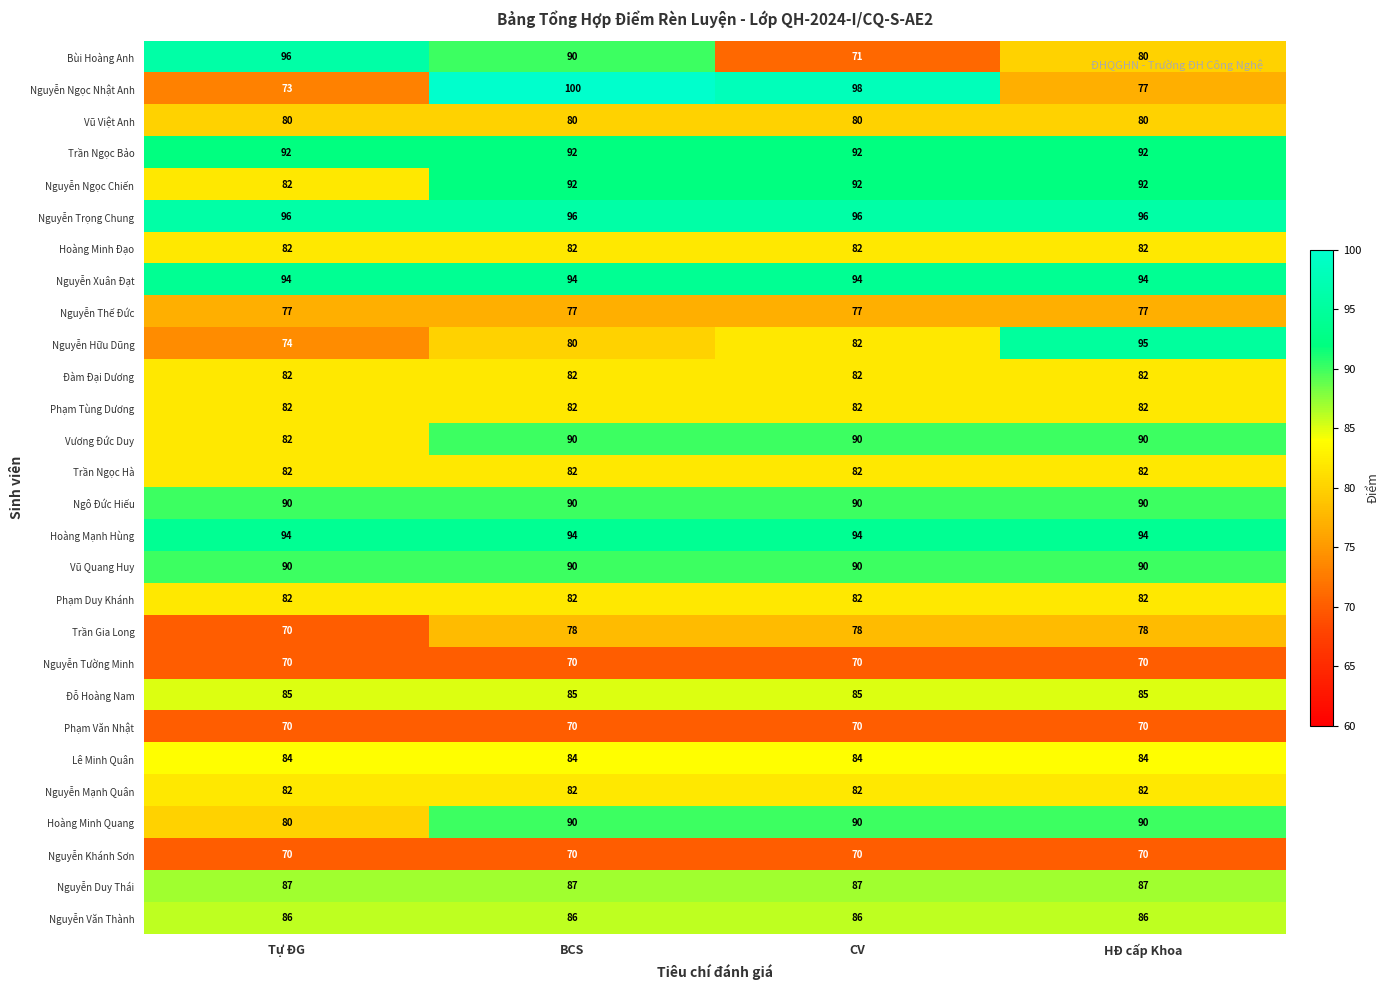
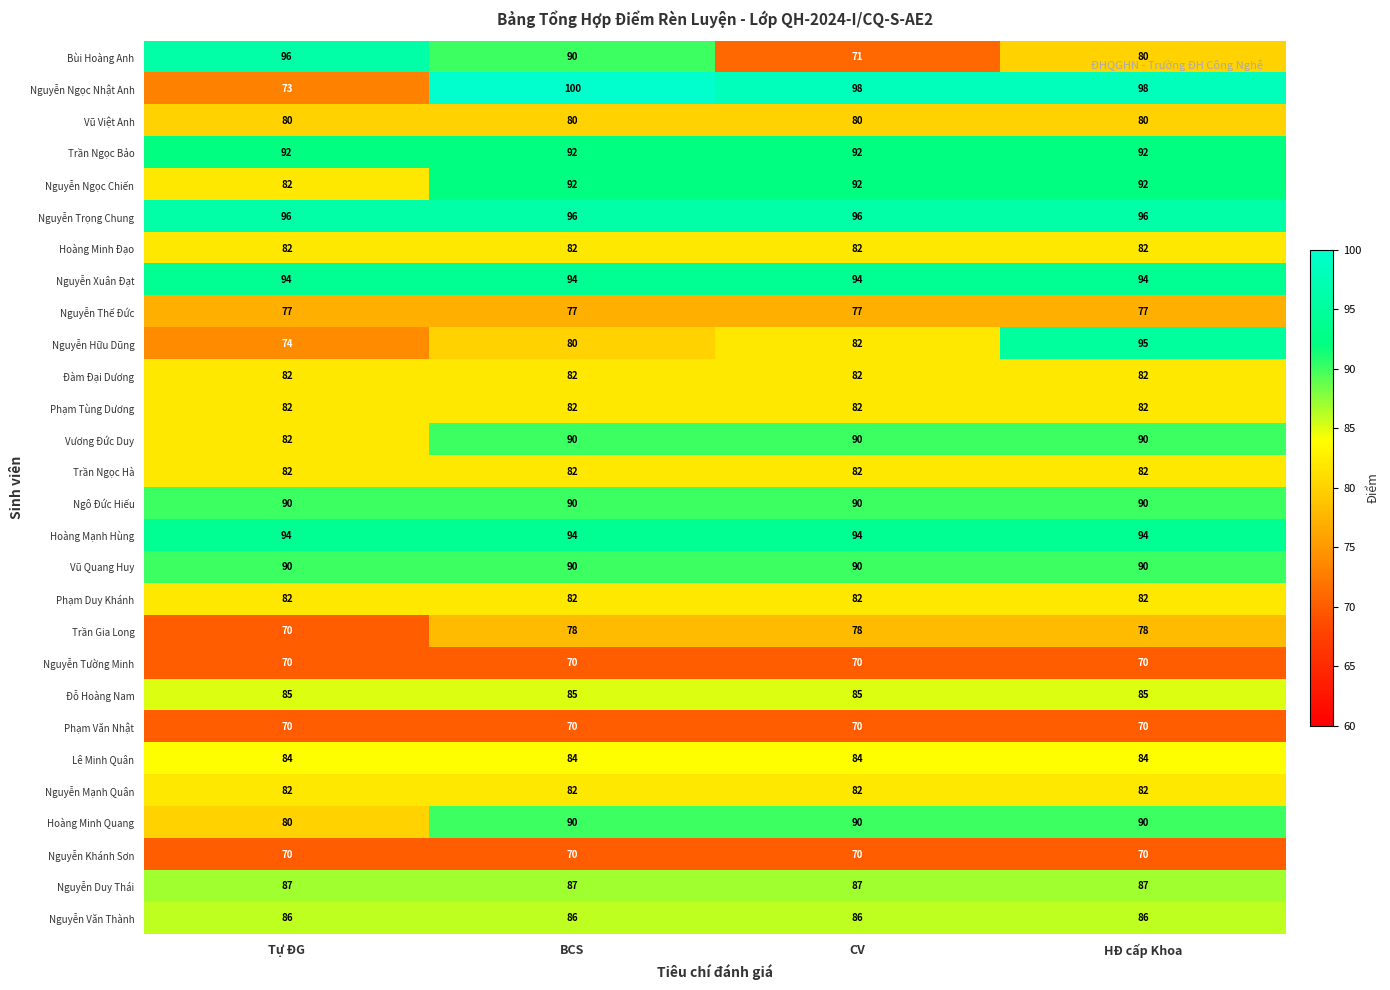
  {
    "Bùi Hoàng Anh": {
      "Tự ĐG": 96,
      "BCS": 90,
      "CV": 71
    },
    "Nguyễn Ngọc Nhật Anh": {
      "Tự ĐG": 73,
      "BCS": 100,
      "CV": 98,
-     "HĐ cấp Khoa": 77
+     "HĐ cấp Khoa": 98
    },
    "Vũ Việt Anh": {
      "Tự ĐG": 80,
      "BCS": 80,
      "CV": 80,
      "HĐ cấp Khoa": 80
    },
    "Trần Ngọc Bảo": {
      "Tự ĐG": 92,
      "BCS": 92,
      "CV": 92,
      "HĐ cấp Khoa": 92
    },
    "Nguyễn Ngọc Chiến": {
      "Tự ĐG": 82,
      "BCS": 92,
      "CV": 92,
      "HĐ cấp Khoa": 92
    },
    "Nguyễn Trọng Chung": {
      "Tự ĐG": 96,
      "BCS": 96,
      "CV": 96,
      "HĐ cấp Khoa": 96
    },
    "Hoàng Minh Đạo": {
      "Tự ĐG": 82,
      "BCS": 82,
      "CV": 82,
      "HĐ cấp Khoa": 82
    },
    "Nguyễn Xuân Đạt": {
      "Tự ĐG": 94,
      "BCS": 94,
      "CV": 94,
      "HĐ cấp Khoa": 94
    },
    "Nguyễn Thế Đức": {
      "Tự ĐG": 77,
      "BCS": 77,
      "CV": 77,
      "HĐ cấp Khoa": 77
    },
    "Nguyễn Hữu Dũng": {
      "Tự ĐG": 74,
      "BCS": 80,
      "CV": 82,
      "HĐ cấp Khoa": 95
    },
    "Đàm Đại Dương": {
      "Tự ĐG": 82,
      "BCS": 82,
      "CV": 82,
      "HĐ cấp Khoa": 82
    },
    "Phạm Tùng Dương": {
      "Tự ĐG": 82,
      "BCS": 82,
      "CV": 82,
      "HĐ cấp Khoa": 82
    },
    "Vương Đức Duy": {
      "Tự ĐG": 82,
      "BCS": 90,
      "CV": 90,
      "HĐ cấp Khoa": 90
    },
    "Trần Ngọc Hà": {
      "Tự ĐG": 82,
      "BCS": 82,
      "CV": 82,
      "HĐ cấp Khoa": 82
    },
    "Ngô Đức Hiếu": {
      "Tự ĐG": 90,
      "BCS": 90,
      "CV": 90,
      "HĐ cấp Khoa": 90
    },
    "Hoàng Mạnh Hùng": {
      "Tự ĐG": 94,
      "BCS": 94,
      "CV": 94,
      "HĐ cấp Khoa": 94
    },
    "Vũ Quang Huy": {
      "Tự ĐG": 90,
      "BCS": 90,
      "CV": 90,
      "HĐ cấp Khoa": 90
    },
    "Phạm Duy Khánh": {
      "Tự ĐG": 82,
      "BCS": 82,
      "CV": 82,
      "HĐ cấp Khoa": 82
    },
    "Trần Gia Long": {
      "Tự ĐG": 70,
      "BCS": 78,
      "CV": 78,
      "HĐ cấp Khoa": 78
    },
    "Nguyễn Tường Minh": {
      "Tự ĐG": 70,
      "BCS": 70,
      "CV": 70,
      "HĐ cấp Khoa": 70
    },
    "Đỗ Hoàng Nam": {
      "Tự ĐG": 85,
      "BCS": 85,
      "CV": 85,
      "HĐ cấp Khoa": 85
    },
    "Phạm Văn Nhật": {
      "Tự ĐG": 70,
      "BCS": 70,
      "CV": 70,
      "HĐ cấp Khoa": 70
    },
    "Lê Minh Quân": {
      "Tự ĐG": 84,
      "BCS": 84,
      "CV": 84,
      "HĐ cấp Khoa": 84
    },
    "Nguyễn Mạnh Quân": {
      "Tự ĐG": 82,
      "BCS": 82,
      "CV": 82,
      "HĐ cấp Khoa": 82
    },
    "Hoàng Minh Quang": {
      "Tự ĐG": 80,
      "BCS": 90,
      "CV": 90,
      "HĐ cấp Khoa": 90
    },
    "Nguyễn Khánh Sơn": {
      "Tự ĐG": 70,
      "BCS": 70,
      "CV": 70,
      "HĐ cấp Khoa": 70
    },
    "Nguyễn Duy Thái": {
      "Tự ĐG": 87,
      "BCS": 87,
      "CV": 87,
      "HĐ cấp Khoa": 87
    },
    "Nguyễn Văn Thành": {
      "Tự ĐG": 86,
      "BCS": 86,
      "CV": 86,
      "HĐ cấp Khoa": 86
    }
  }
